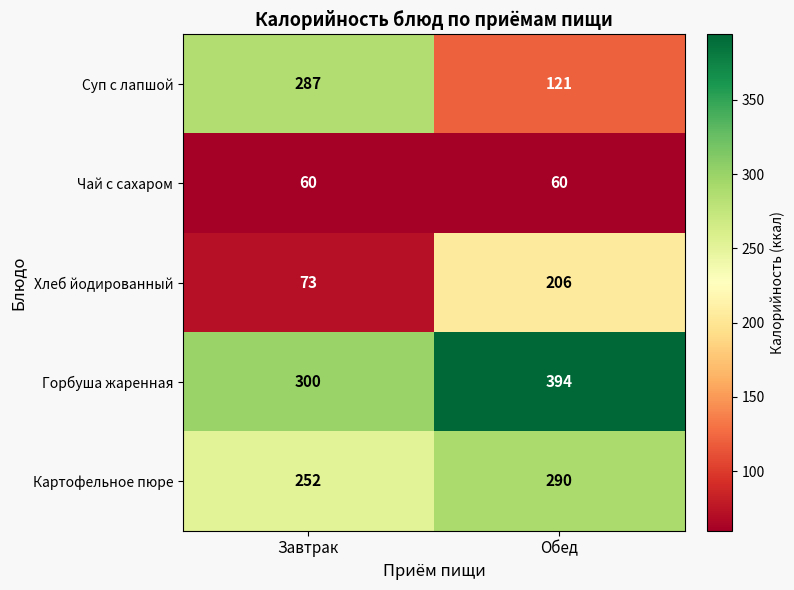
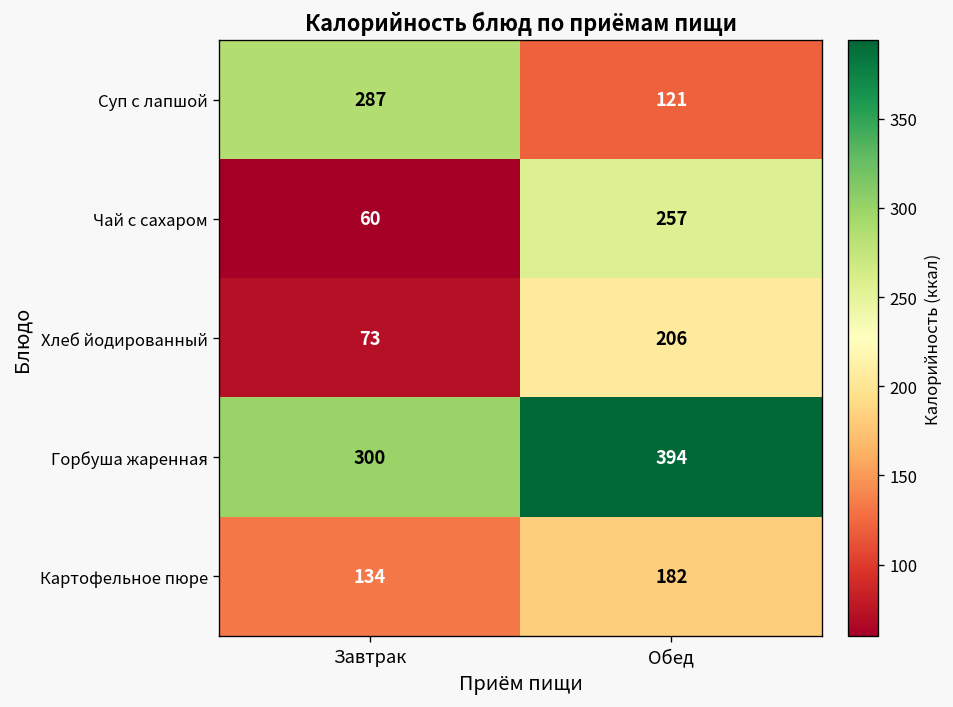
  {
    "Суп с лапшой": {
      "Завтрак": 287,
      "Обед": 121
    },
    "Чай с сахаром": {
      "Завтрак": 60,
-     "Обед": 60
+     "Обед": 257
    },
    "Хлеб йодированный": {
      "Завтрак": 73,
      "Обед": 206
    },
    "Горбуша жаренная": {
      "Завтрак": 300,
      "Обед": 394
    },
    "Картофельное пюре": {
-     "Завтрак": 252,
-     "Обед": 290
+     "Завтрак": 134,
+     "Обед": 182
    }
  }
